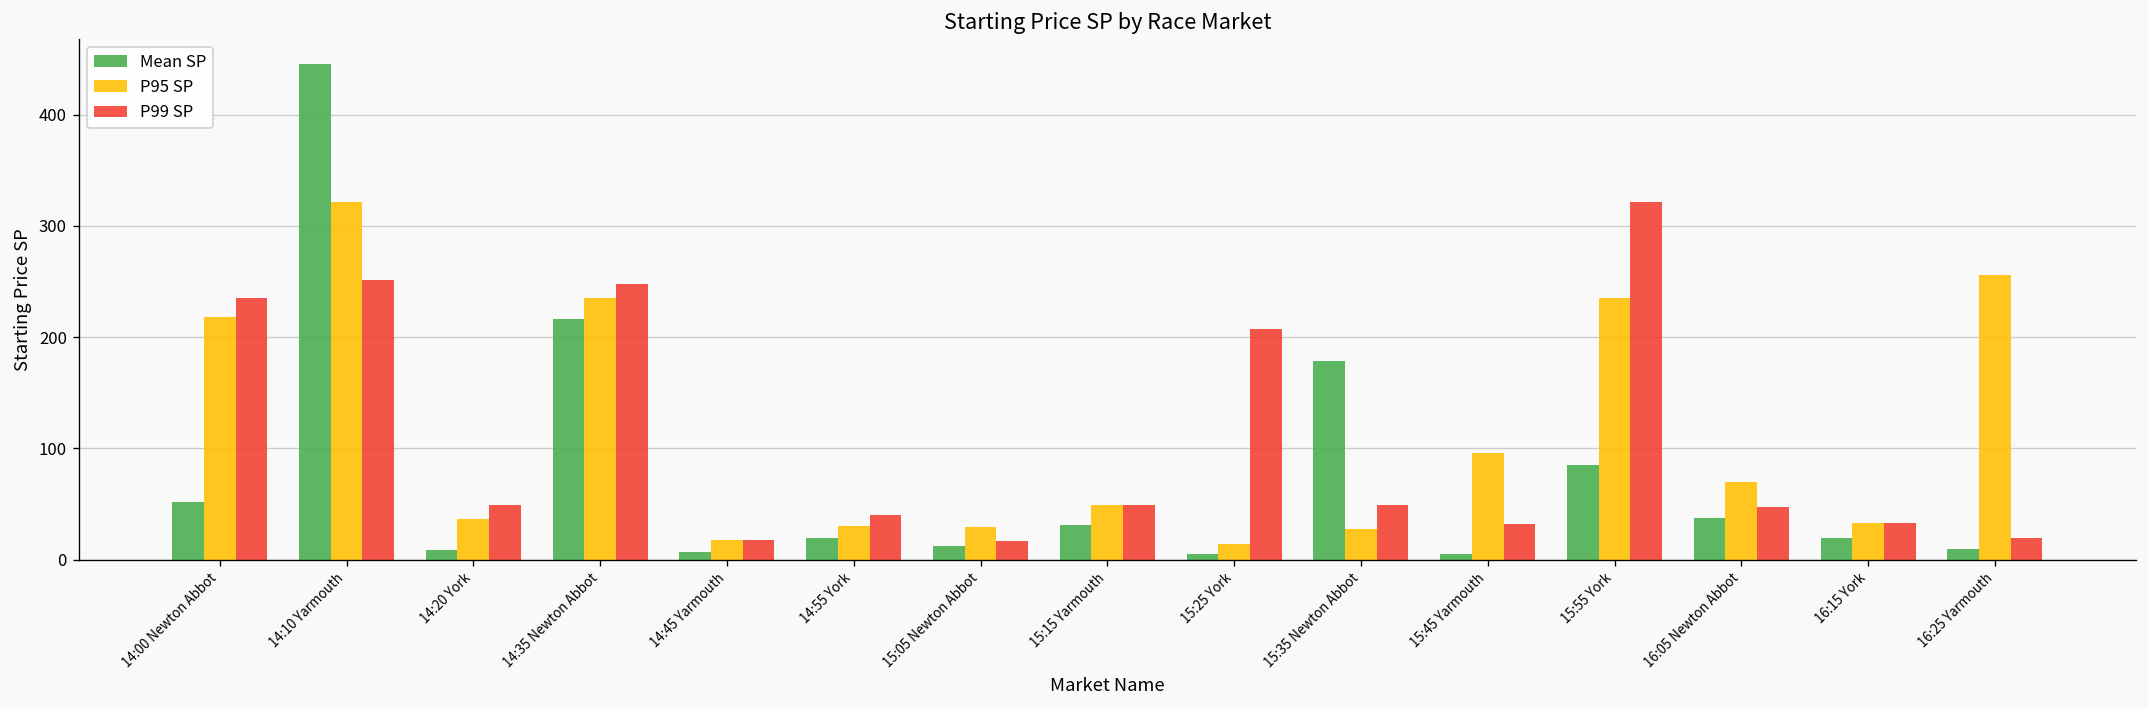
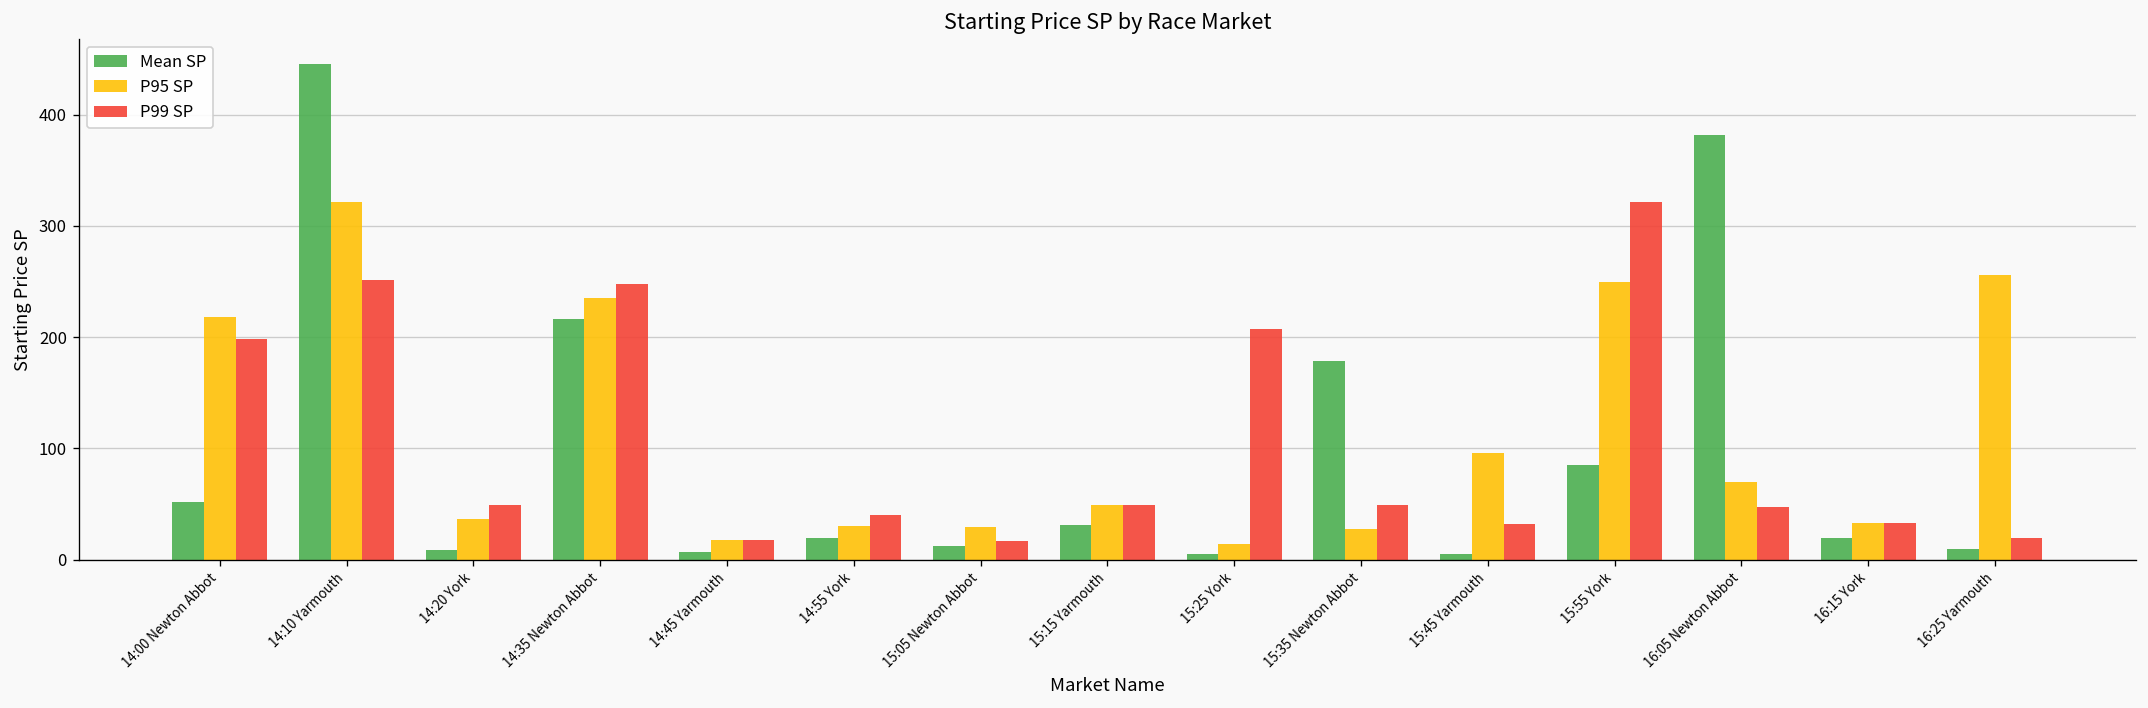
  {
    "Mean SP": {
      "14:00 Newton Abbot": 50,
      "14:10 Yarmouth": 450,
      "14:20 York": 10,
      "14:35 Newton Abbot": 220,
      "14:45 Yarmouth": 10,
      "14:55 York": 20,
      "15:05 Newton Abbot": 10,
      "15:15 Yarmouth": 30,
      "15:25 York": 10,
      "15:35 Newton Abbot": 180,
      "15:45 Yarmouth": 0,
      "15:55 York": 90,
-     "16:05 Newton Abbot": 40,
+     "16:05 Newton Abbot": 380,
      "16:15 York": 20,
      "16:25 Yarmouth": 10
    },
    "P95 SP": {
      "14:00 Newton Abbot": 220,
      "14:10 Yarmouth": 320,
      "14:20 York": 40,
      "14:35 Newton Abbot": 240,
      "14:45 Yarmouth": 20,
      "14:55 York": 30,
      "15:05 Newton Abbot": 30,
      "15:15 Yarmouth": 50,
      "15:25 York": 10,
      "15:35 Newton Abbot": 30,
      "15:45 Yarmouth": 100,
-     "15:55 York": 240,
+     "15:55 York": 250,
      "16:05 Newton Abbot": 70,
      "16:15 York": 30,
      "16:25 Yarmouth": 260
    },
    "P99 SP": {
-     "14:00 Newton Abbot": 240,
+     "14:00 Newton Abbot": 200,
      "14:10 Yarmouth": 250,
      "14:20 York": 50,
      "14:35 Newton Abbot": 250,
      "14:45 Yarmouth": 20,
      "14:55 York": 40,
      "15:05 Newton Abbot": 20,
      "15:15 Yarmouth": 50,
      "15:25 York": 210,
      "15:35 Newton Abbot": 50,
      "15:45 Yarmouth": 30,
      "15:55 York": 320,
      "16:05 Newton Abbot": 50,
      "16:15 York": 30,
      "16:25 Yarmouth": 20
    }
  }
